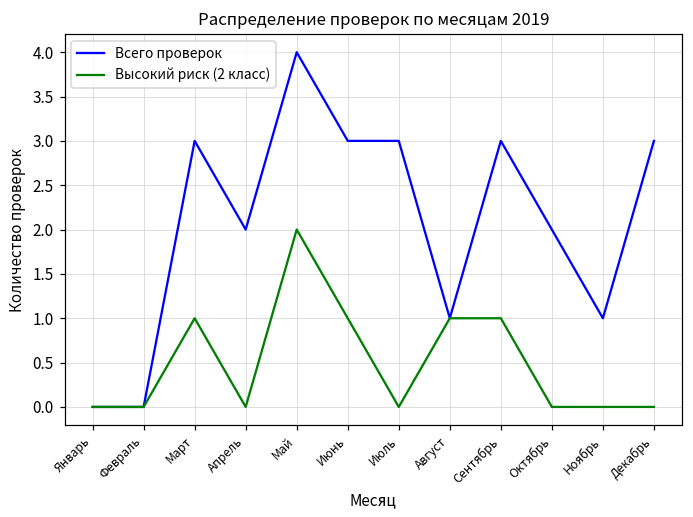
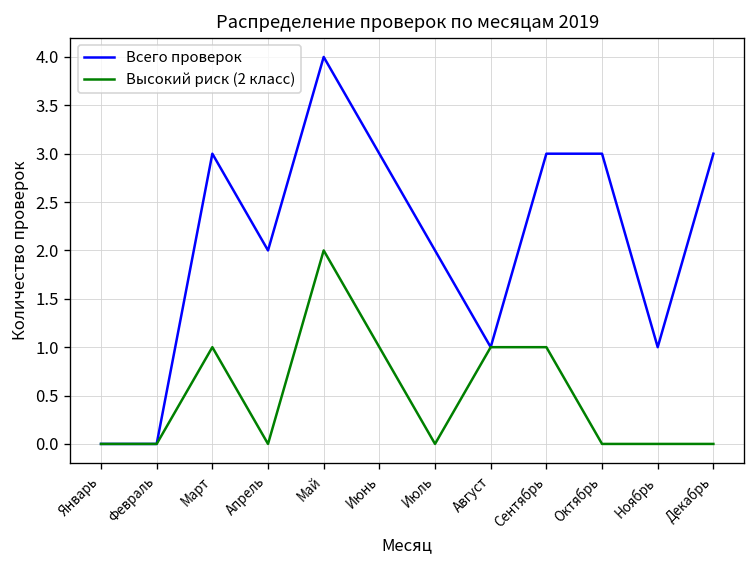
  {
    "Всего проверок": {
      "Март": 3,
      "Апрель": 2,
      "Май": 4,
      "Июнь": 3,
-     "Июль": 3,
+     "Июль": 2,
      "Сентябрь": 3,
-     "Октябрь": 2,
+     "Октябрь": 3,
      "Ноябрь": 1,
      "Декабрь": 3
    },
    "Высокий риск (2 класс)": {
      "Март": 1,
      "Апрель": 0,
      "Май": 2,
      "Июнь": 1,
      "Июль": 0,
      "Сентябрь": 1,
      "Октябрь": 0,
      "Ноябрь": 0,
      "Декабрь": 0
    }
  }
